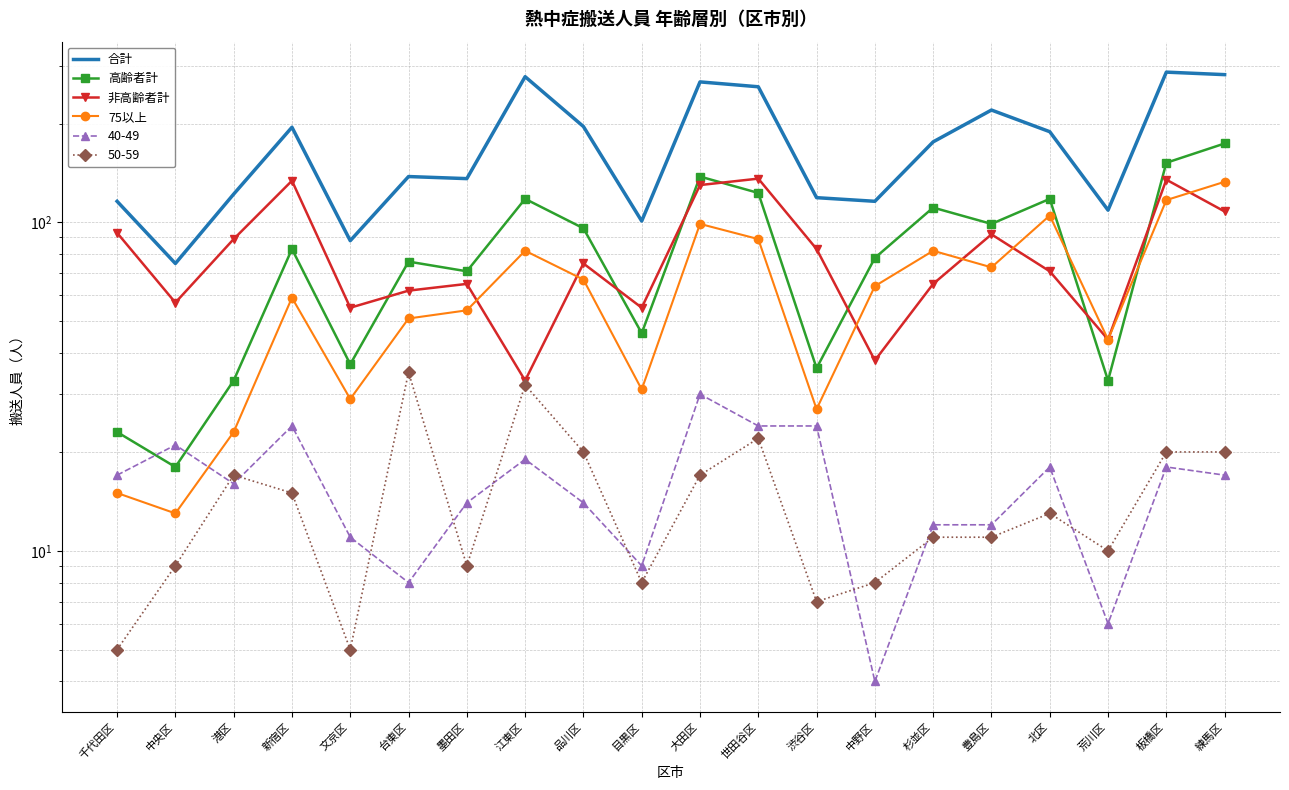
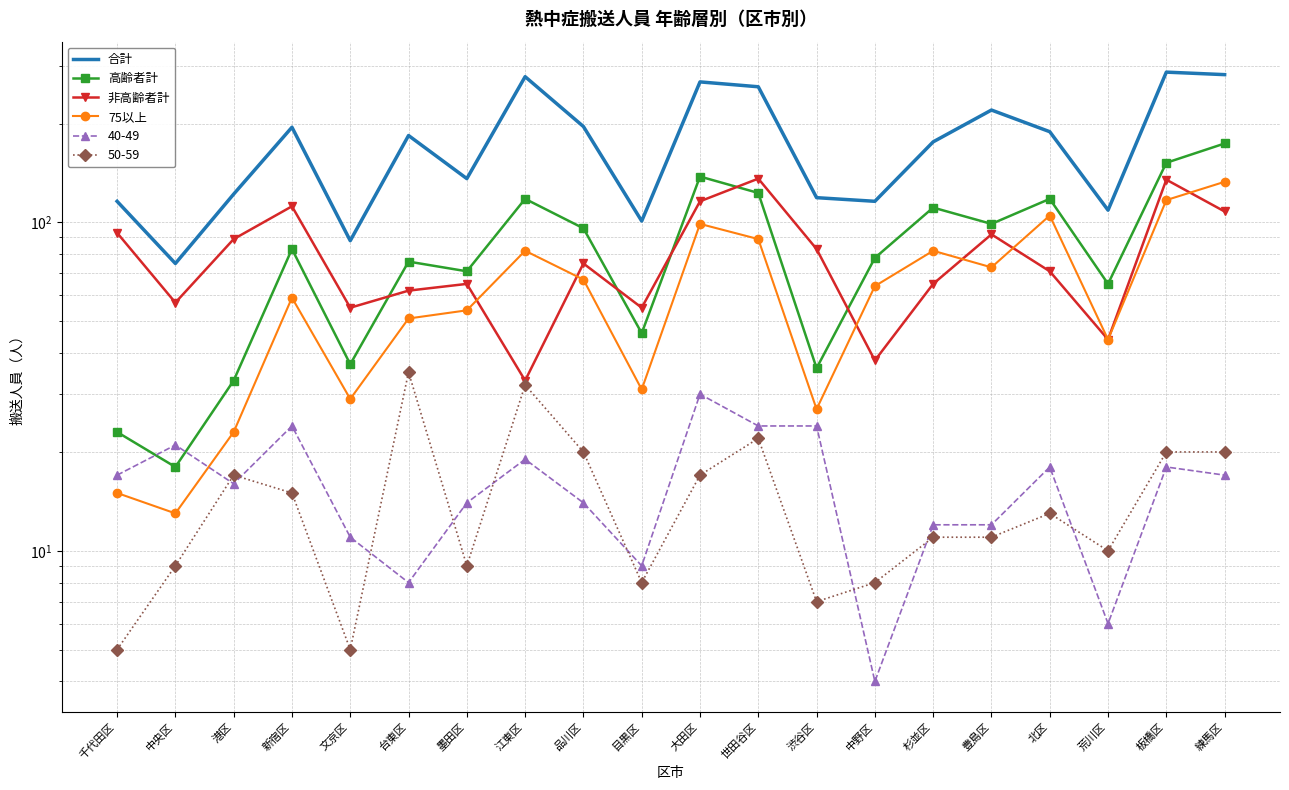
  {
    "合計": {
      "千代田区": 116,
      "中央区": 75,
      "港区": 122,
      "新宿区": 200,
      "文京区": 88,
-     "台東区": 138,
+     "台東区": 180,
      "墨田区": 136,
      "江東区": 280,
      "品川区": 200,
      "目黒区": 101,
      "大田区": 270,
      "世田谷区": 260,
      "渋谷区": 119,
      "中野区": 116,
      "杉並区": 180,
      "豊島区": 220,
      "北区": 190,
      "荒川区": 109,
      "板橋区": 290,
      "練馬区": 280
    },
    "高齢者計": {
      "千代田区": 23,
      "中央区": 18,
      "港区": 33,
      "新宿区": 83,
      "文京区": 37,
      "台東区": 76,
      "墨田区": 71,
      "江東区": 118,
      "品川区": 96,
      "目黒区": 46,
      "大田区": 138,
      "世田谷区": 123,
      "渋谷区": 36,
      "中野区": 78,
      "杉並区": 111,
      "豊島区": 99,
      "北区": 118,
-     "荒川区": 33,
+     "荒川区": 65,
      "板橋区": 150,
      "練馬区": 170
    },
    "非高齢者計": {
      "千代田区": 93,
      "中央区": 57,
      "港区": 89,
-     "新宿区": 134,
+     "新宿区": 112,
      "文京区": 55,
      "台東区": 62,
      "墨田区": 65,
      "江東区": 33,
      "品川区": 75,
      "目黒区": 55,
-     "大田区": 130,
+     "大田区": 116,
      "世田谷区": 136,
      "渋谷区": 83,
      "中野区": 38,
      "杉並区": 65,
      "豊島区": 92,
      "北区": 71,
      "板橋区": 135,
      "練馬区": 108
    },
    "75以上": {
      "千代田区": 15,
      "中央区": 13,
      "港区": 23,
      "新宿区": 59,
      "文京区": 29,
      "台東区": 51,
      "墨田区": 54,
      "江東区": 82,
      "品川区": 67,
      "目黒区": 31,
      "大田区": 99,
      "世田谷区": 89,
      "渋谷区": 27,
      "中野区": 64,
      "杉並区": 82,
      "豊島区": 73,
      "北区": 105,
      "板橋区": 117,
      "練馬区": 133
    },
    "40-49": {
      "千代田区": 17,
      "中央区": 21,
      "港区": 16,
      "新宿区": 24,
      "文京区": 11,
      "台東区": 8,
      "墨田区": 14,
      "江東区": 19,
      "品川区": 14,
      "目黒区": 9,
      "大田区": 30,
      "世田谷区": 24,
      "渋谷区": 24,
      "中野区": 4,
      "杉並区": 12,
      "豊島区": 12,
      "北区": 18,
      "荒川区": 6,
      "板橋区": 18,
      "練馬区": 17
    },
    "50-59": {
      "千代田区": 5,
      "中央区": 9,
      "港区": 17,
      "新宿区": 15,
      "文京区": 5,
      "台東区": 35,
      "墨田区": 9,
      "江東区": 32,
      "品川区": 20,
      "目黒区": 8,
      "大田区": 17,
      "世田谷区": 22,
      "渋谷区": 7,
      "中野区": 8,
      "杉並区": 11,
      "豊島区": 11,
      "北区": 13,
      "荒川区": 10,
      "板橋区": 20,
      "練馬区": 20
    }
  }
